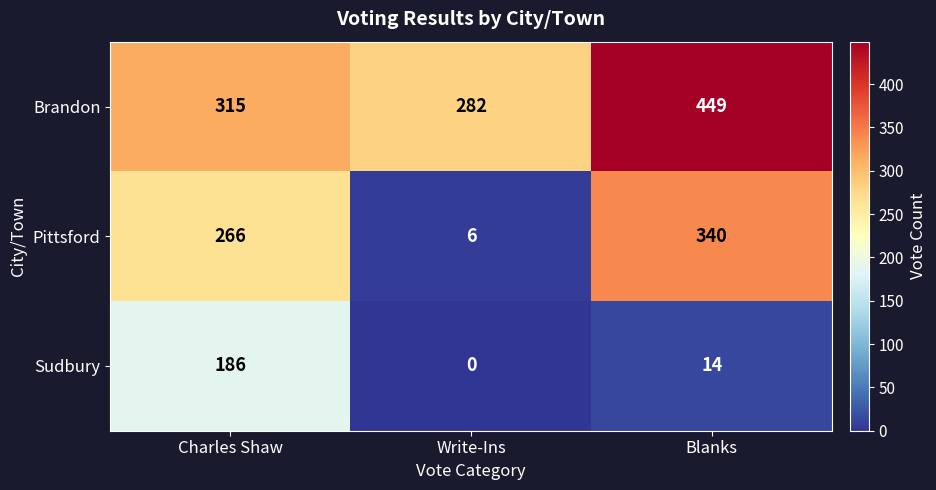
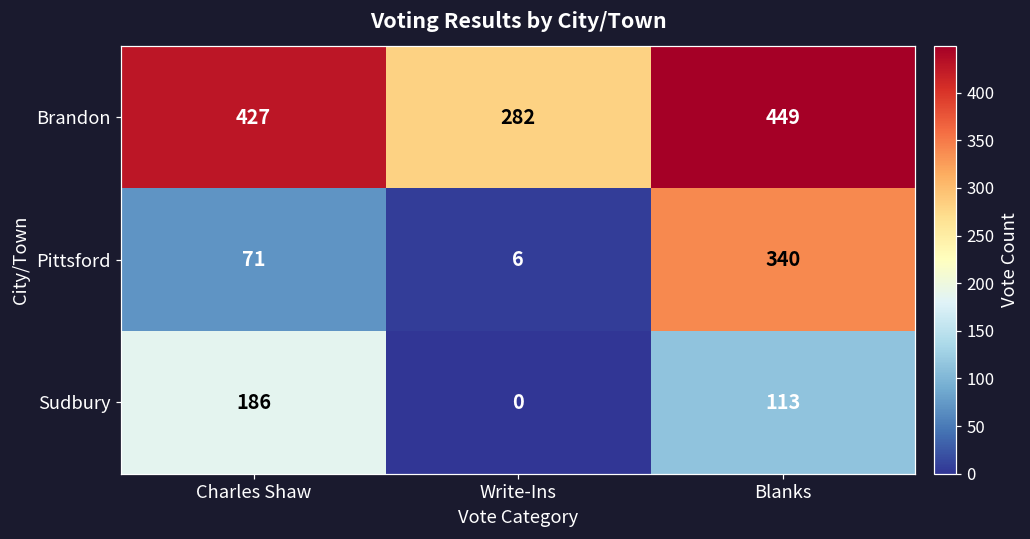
  {
    "Brandon": {
-     "Charles Shaw": 315,
+     "Charles Shaw": 427,
      "Write-Ins": 282,
      "Blanks": 449
    },
    "Pittsford": {
-     "Charles Shaw": 266,
+     "Charles Shaw": 71,
      "Write-Ins": 6,
      "Blanks": 340
    },
    "Sudbury": {
      "Charles Shaw": 186,
      "Write-Ins": 0,
-     "Blanks": 14
+     "Blanks": 113
    }
  }
